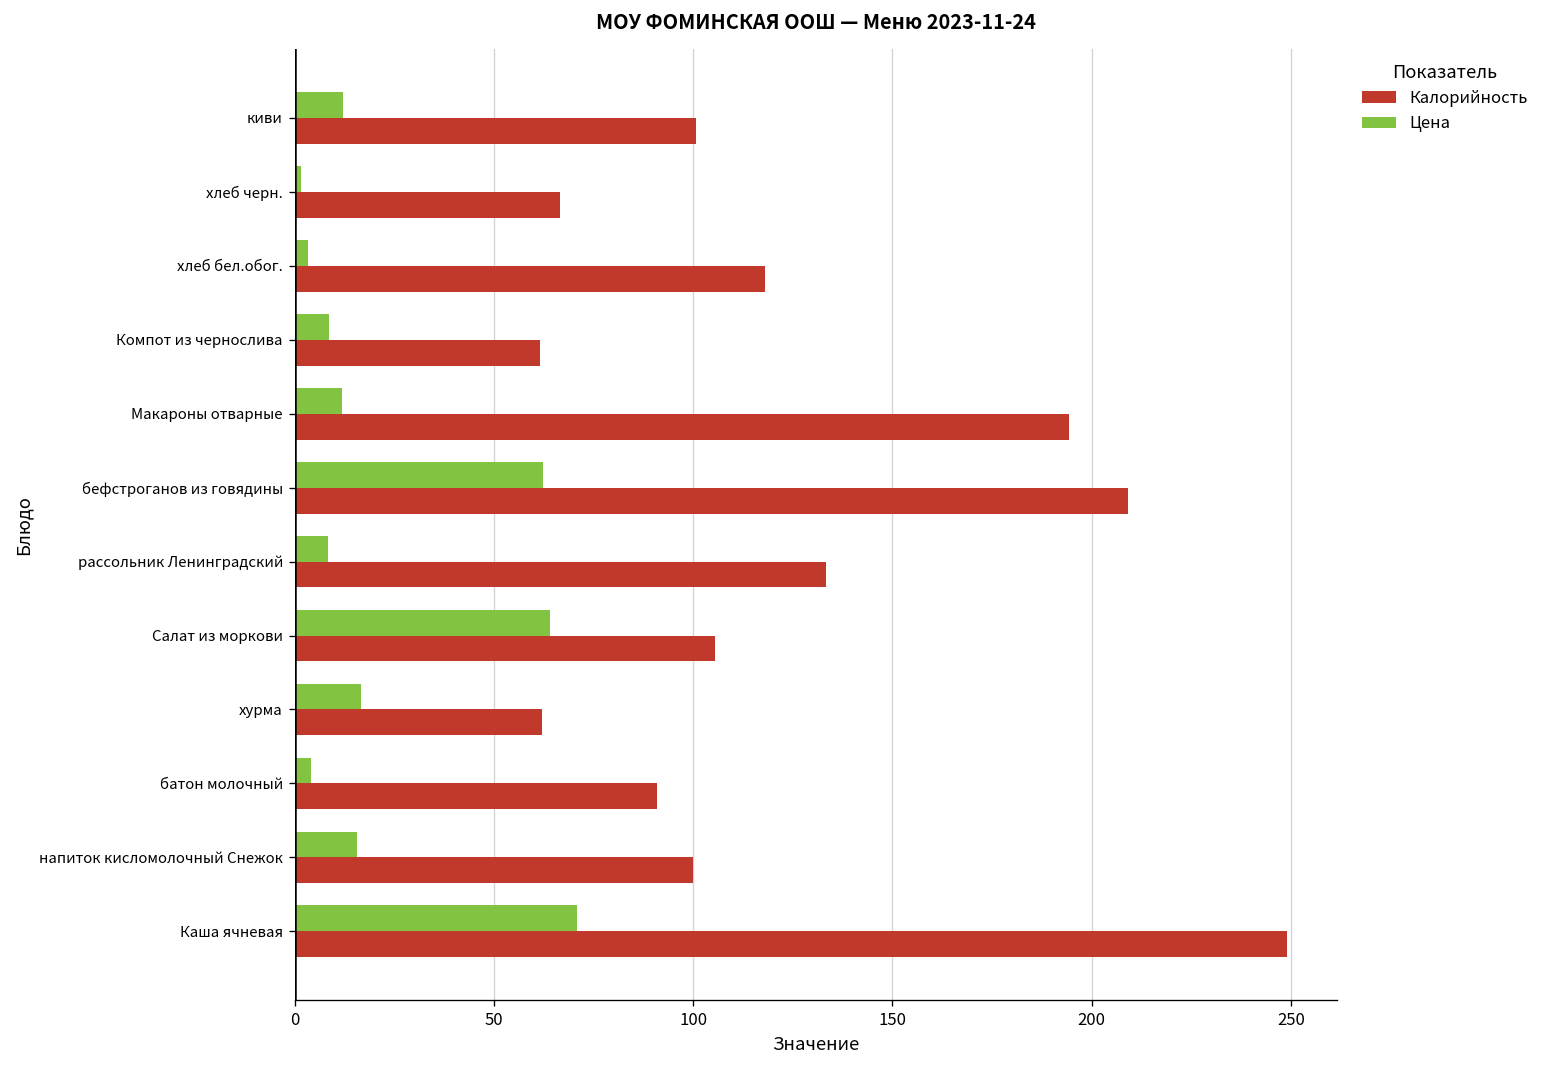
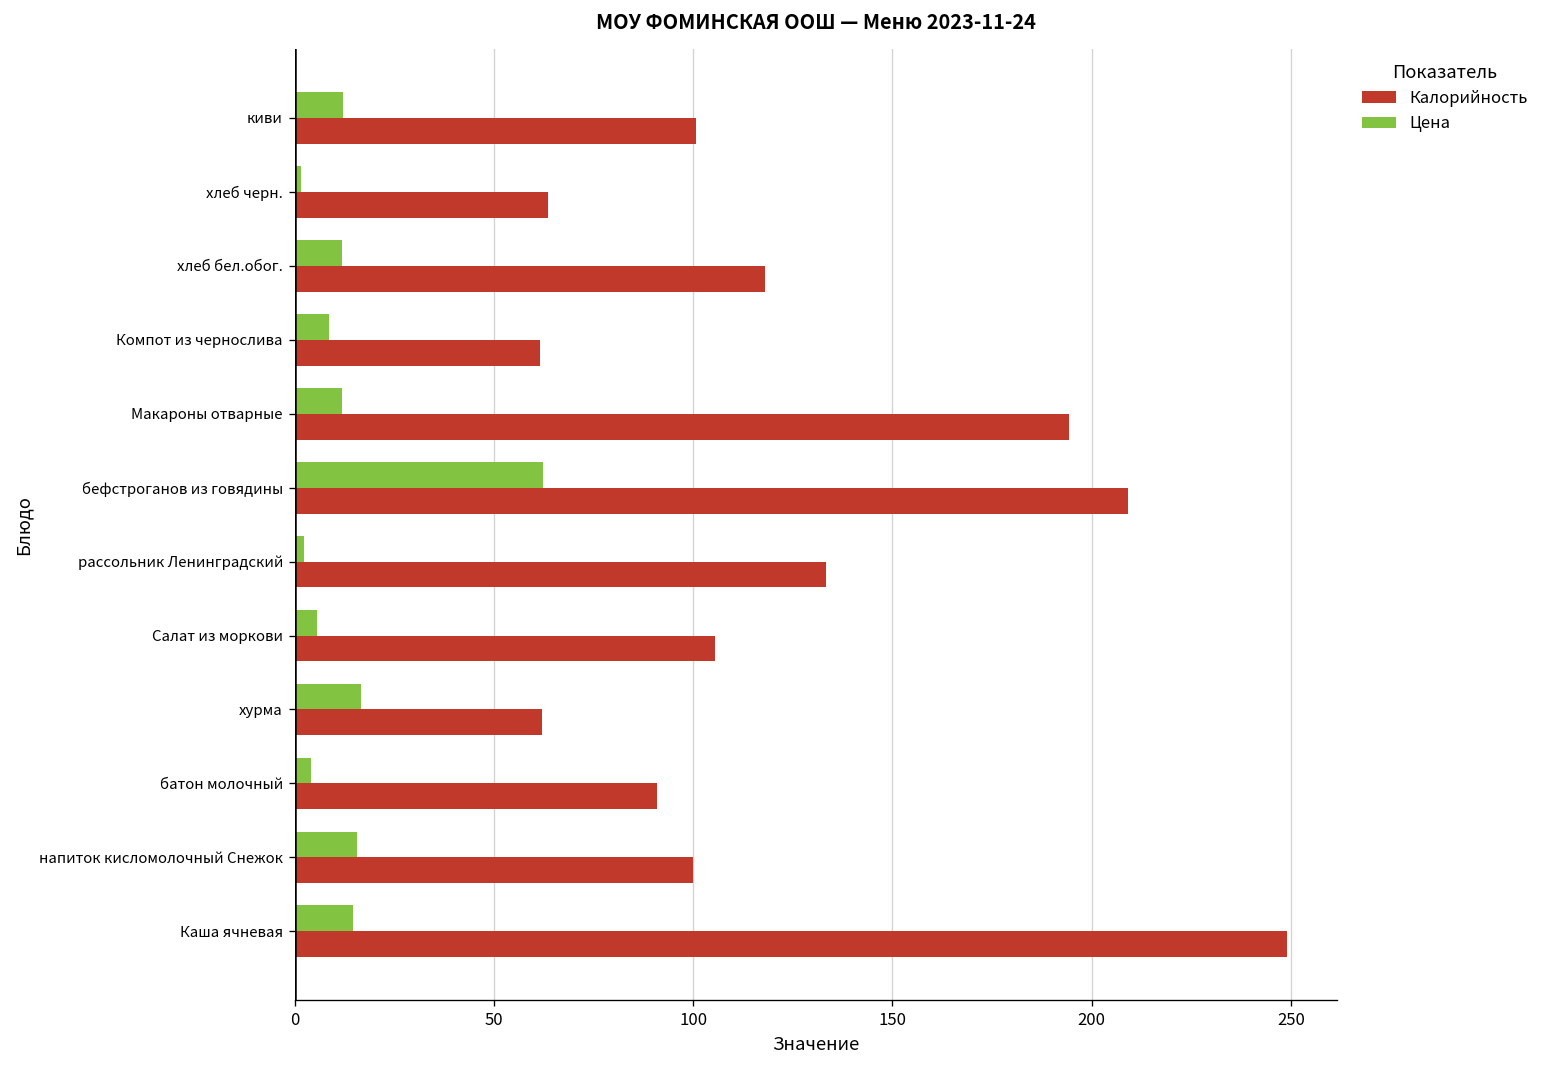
  {
    "Калорийность": {
      "киви": 101,
-     "хлеб черн.": 67,
+     "хлеб черн.": 64,
      "хлеб бел.обог.": 118,
      "Компот из чернослива": 62,
      "Макароны отварные": 194,
      "бефстроганов из говядины": 209,
      "рассольник Ленинградский": 133,
      "Салат из моркови": 106,
      "хурма": 62,
      "батон молочный": 91,
      "напиток кисломолочный Снежок": 100,
      "Каша ячневая": 249
    },
    "Цена": {
      "киви": 12,
      "хлеб черн.": 2,
-     "хлеб бел.обог.": 3,
+     "хлеб бел.обог.": 12,
      "Компот из чернослива": 9,
      "Макароны отварные": 12,
      "бефстроганов из говядины": 62,
-     "рассольник Ленинградский": 8,
-     "Салат из моркови": 64,
+     "рассольник Ленинградский": 2,
+     "Салат из моркови": 6,
      "хурма": 17,
      "батон молочный": 4,
      "напиток кисломолочный Снежок": 16,
-     "Каша ячневая": 71
+     "Каша ячневая": 15
    }
  }
